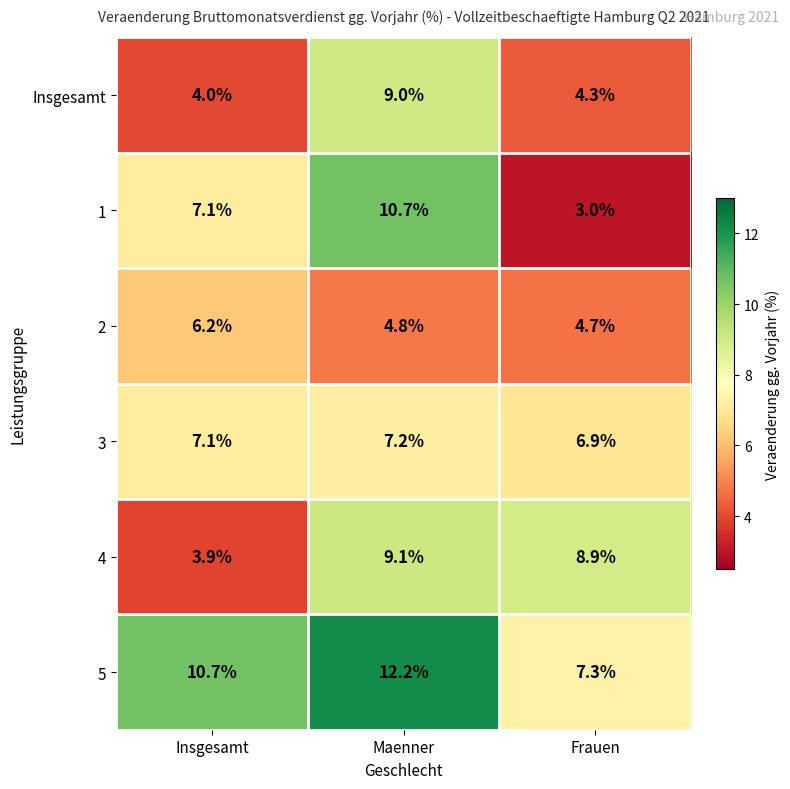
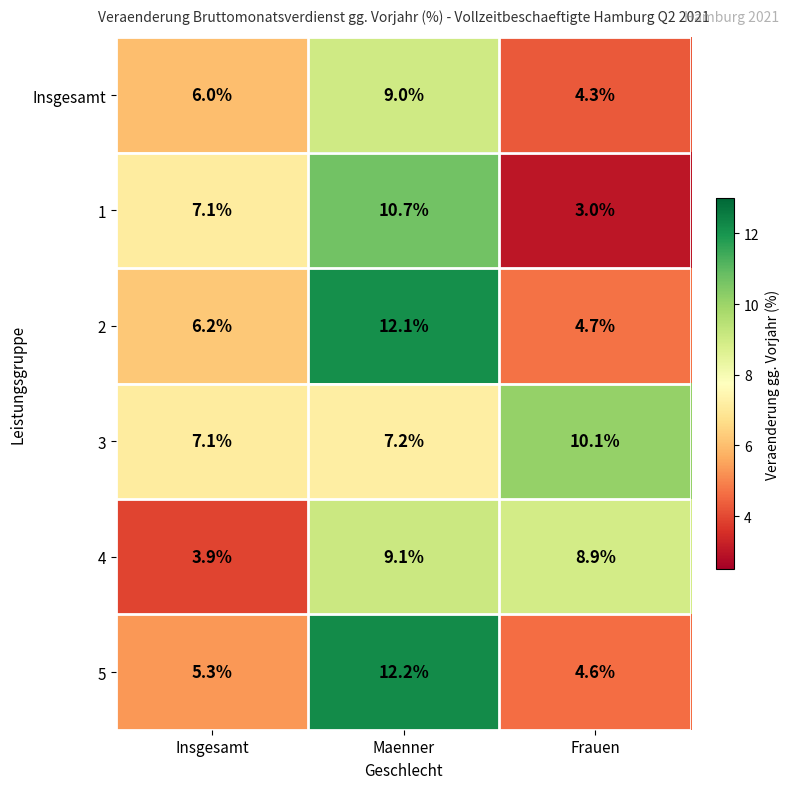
  {
    "Insgesamt": {
-     "Insgesamt": "4.0%",
+     "Insgesamt": "6.0%",
      "Maenner": "9.0%",
      "Frauen": "4.3%"
    },
    "1": {
      "Insgesamt": "7.1%",
      "Maenner": "10.7%",
      "Frauen": "3.0%"
    },
    "2": {
      "Insgesamt": "6.2%",
-     "Maenner": "4.8%",
+     "Maenner": "12.1%",
      "Frauen": "4.7%"
    },
    "3": {
      "Insgesamt": "7.1%",
      "Maenner": "7.2%",
-     "Frauen": "6.9%"
+     "Frauen": "10.1%"
    },
    "4": {
      "Insgesamt": "3.9%",
      "Maenner": "9.1%",
      "Frauen": "8.9%"
    },
    "5": {
-     "Insgesamt": "10.7%",
+     "Insgesamt": "5.3%",
      "Maenner": "12.2%",
-     "Frauen": "7.3%"
+     "Frauen": "4.6%"
    }
  }
